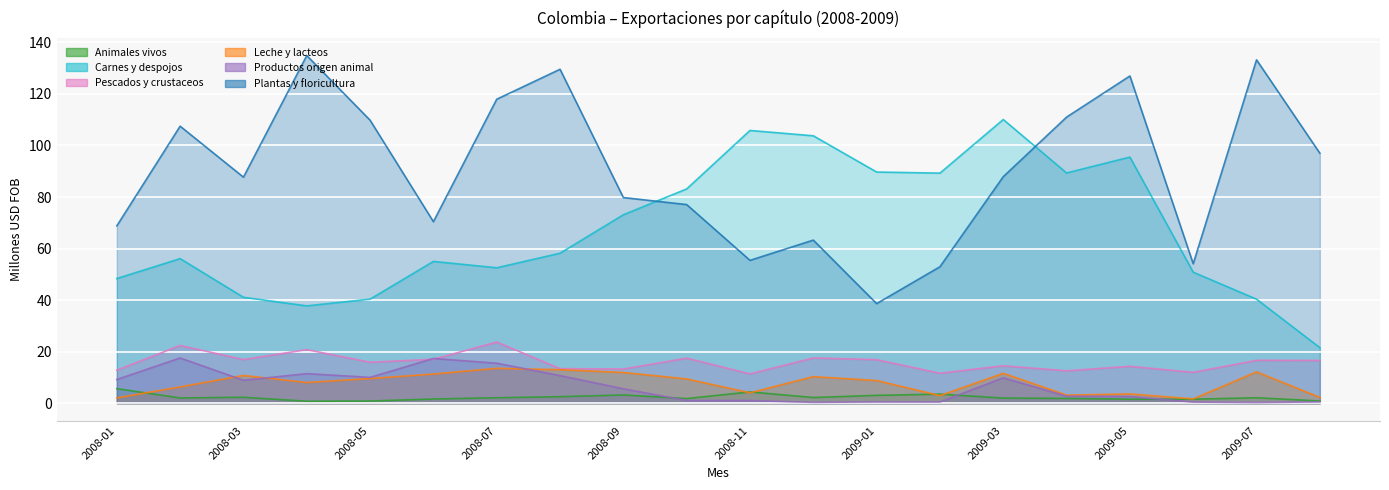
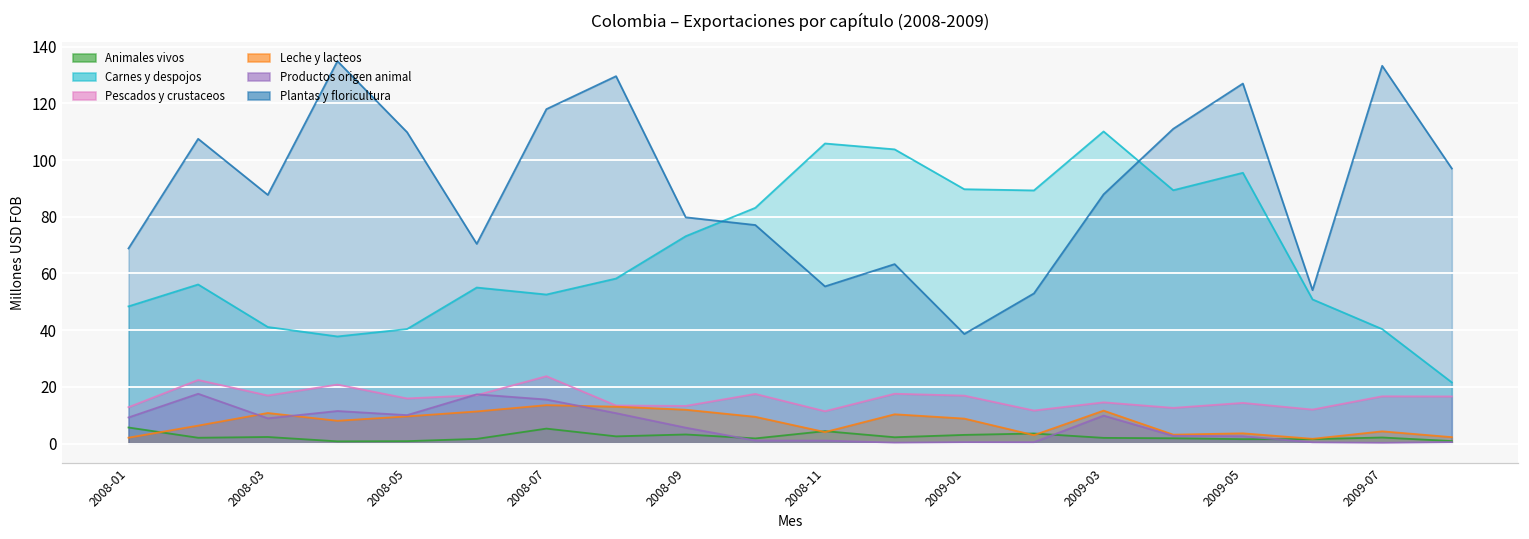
  {
    "Animales vivos": {
      "2008-01": 6,
      "2008-03": 2,
      "2008-05": 1,
-     "2008-07": 2,
+     "2008-07": 5,
      "2008-09": 3,
      "2009-01": 3,
      "2009-03": 2,
      "2009-05": 2,
      "2009-07": 2
    },
    "Leche y lacteos": {
      "2008-01": 2,
      "2008-03": 11,
      "2008-07": 14,
      "2008-09": 12,
      "2009-01": 9,
      "2009-03": 12,
      "2009-05": 4,
-     "2009-07": 12
+     "2009-07": 4
    }
  }
